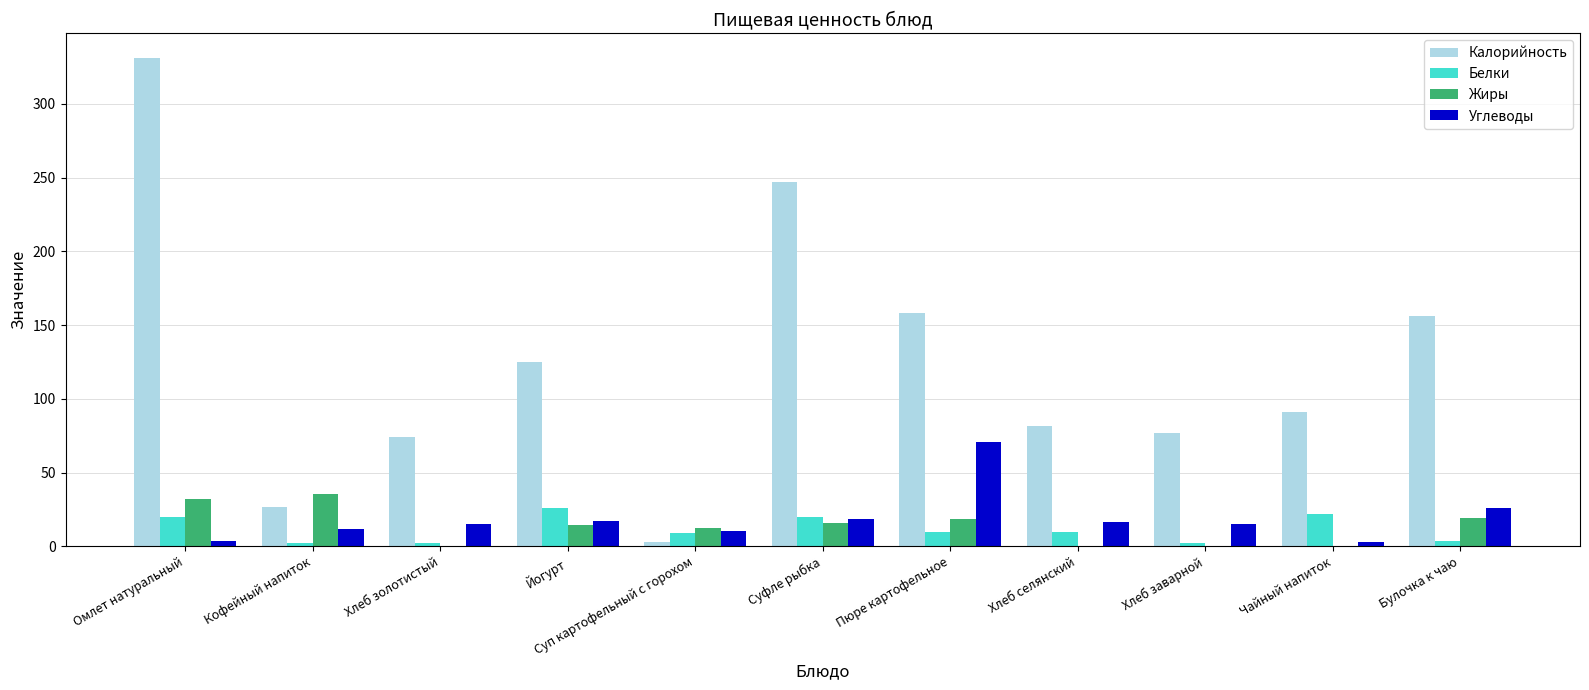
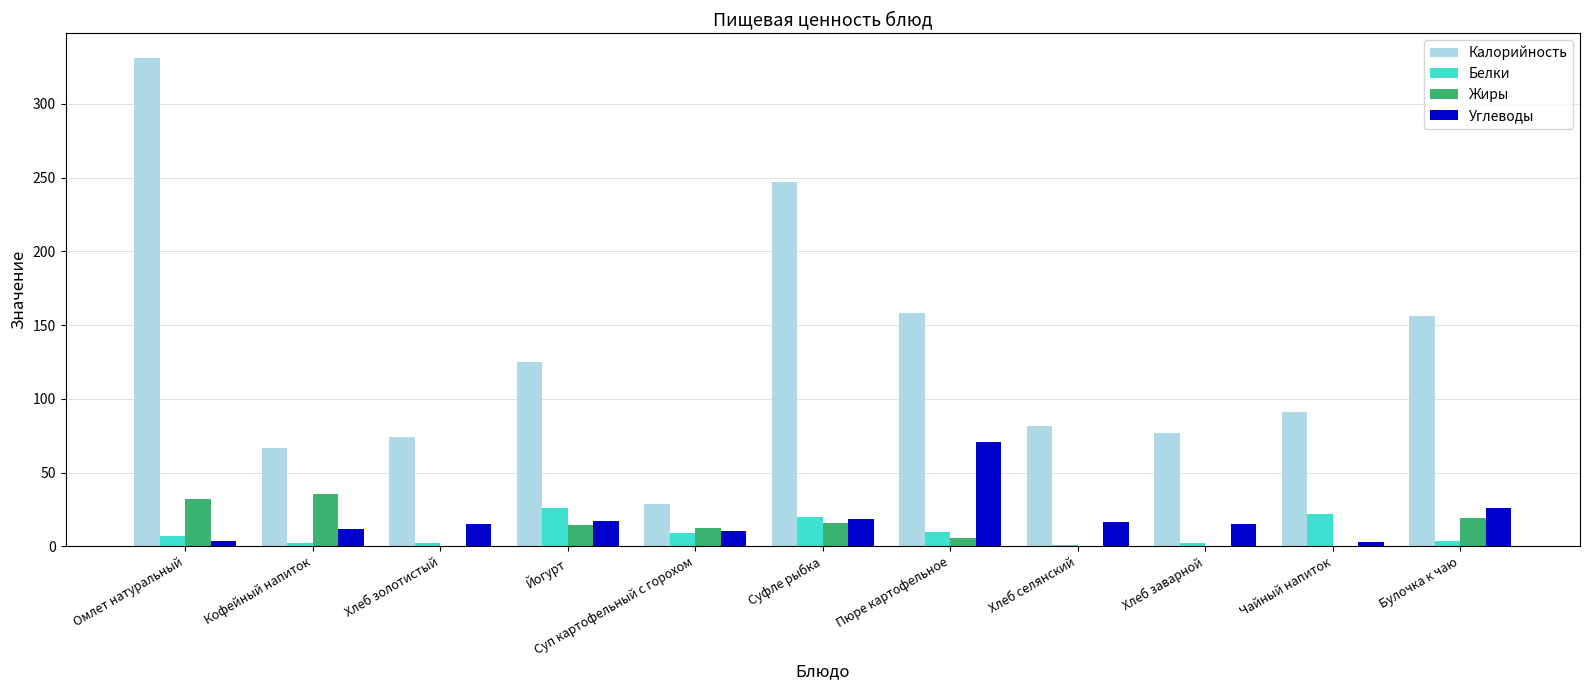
  {
    "Калорийность": {
      "Омлет натуральный": 331,
-     "Кофейный напиток": 27,
+     "Кофейный напиток": 67,
      "Хлеб золотистый": 74,
      "Йогурт": 125,
-     "Суп картофельный с горохом": 3,
+     "Суп картофельный с горохом": 29,
      "Суфле рыбка": 247,
      "Пюре картофельное": 158,
      "Хлеб селянский": 82,
      "Хлеб заварной": 77,
      "Чайный напиток": 91,
      "Булочка к чаю": 157
    },
    "Белки": {
-     "Омлет натуральный": 20,
+     "Омлет натуральный": 7,
      "Кофейный напиток": 2,
      "Хлеб золотистый": 2,
      "Йогурт": 26,
      "Суп картофельный с горохом": 9,
      "Суфле рыбка": 20,
      "Пюре картофельное": 10,
-     "Хлеб селянский": 10,
+     "Хлеб селянский": 1,
      "Хлеб заварной": 3,
      "Чайный напиток": 22,
      "Булочка к чаю": 4
    },
    "Жиры": {
      "Омлет натуральный": 32,
      "Кофейный напиток": 36,
      "Йогурт": 14,
      "Суп картофельный с горохом": 13,
      "Суфле рыбка": 16,
-     "Пюре картофельное": 19,
+     "Пюре картофельное": 6,
      "Чайный напиток": 0,
      "Булочка к чаю": 19
    },
    "Углеводы": {
      "Омлет натуральный": 4,
      "Кофейный напиток": 12,
      "Хлеб золотистый": 15,
      "Йогурт": 18,
      "Суп картофельный с горохом": 10,
      "Суфле рыбка": 18,
      "Пюре картофельное": 71,
      "Хлеб селянский": 17,
      "Хлеб заварной": 15,
      "Чайный напиток": 3,
      "Булочка к чаю": 26
    }
  }
